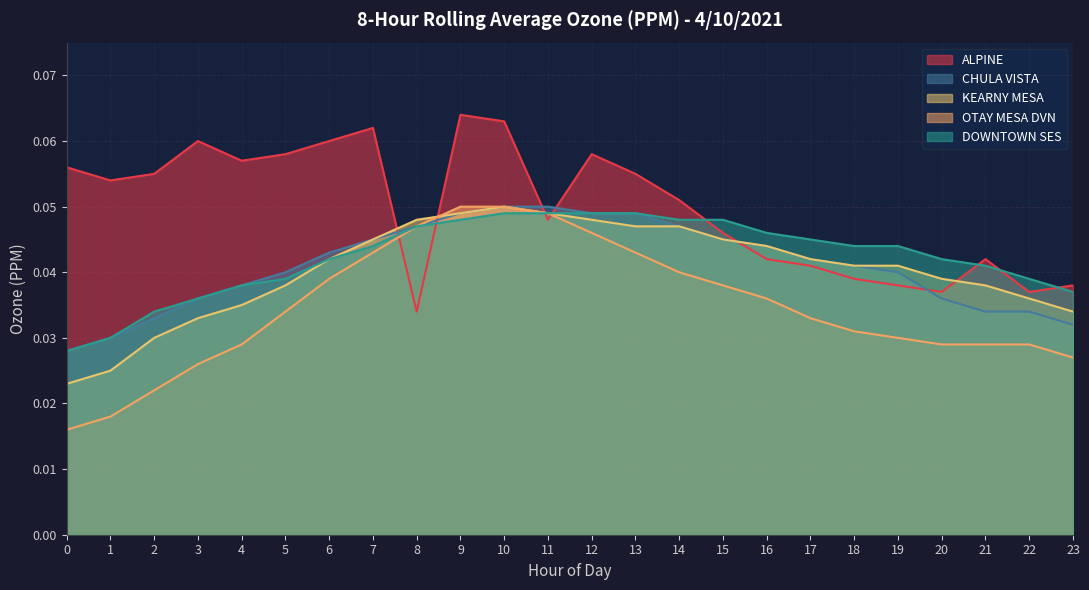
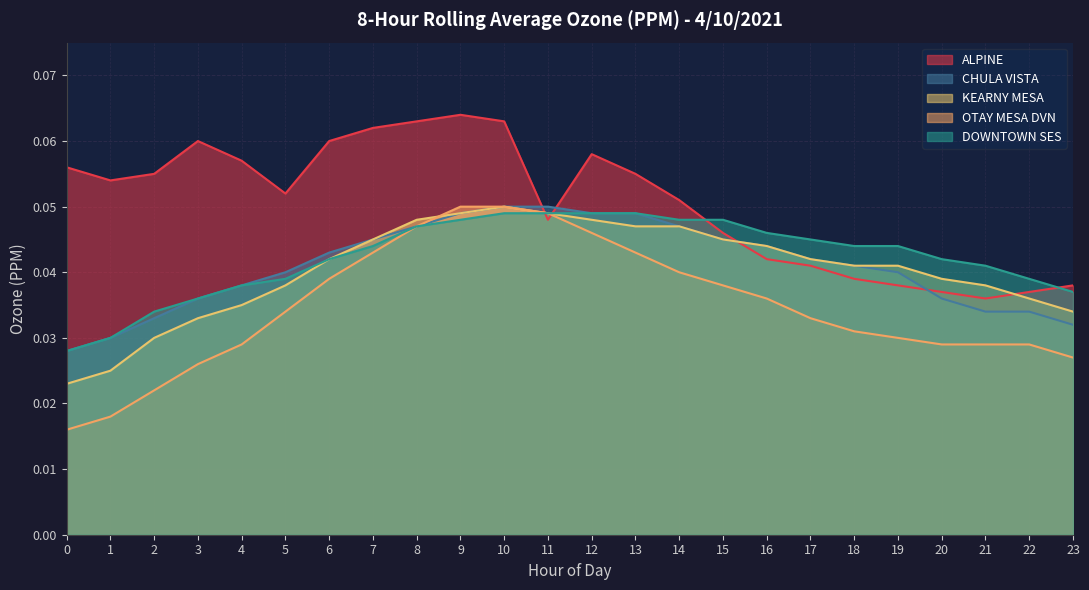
  {
    "ALPINE": {
      "0": 0.056,
      "1": 0.054,
      "2": 0.055,
      "3": 0.060,
      "4": 0.057,
-     "5": 0.058,
+     "5": 0.052,
      "6": 0.060,
      "7": 0.062,
-     "8": 0.034,
+     "8": 0.063,
      "9": 0.064,
      "10": 0.063,
      "11": 0.048,
      "12": 0.058,
      "13": 0.055,
      "14": 0.051,
      "15": 0.046,
      "16": 0.042,
      "17": 0.041,
      "18": 0.039,
      "19": 0.038,
      "20": 0.037,
-     "21": 0.042,
+     "21": 0.036,
      "22": 0.037,
      "23": 0.038
    }
  }
